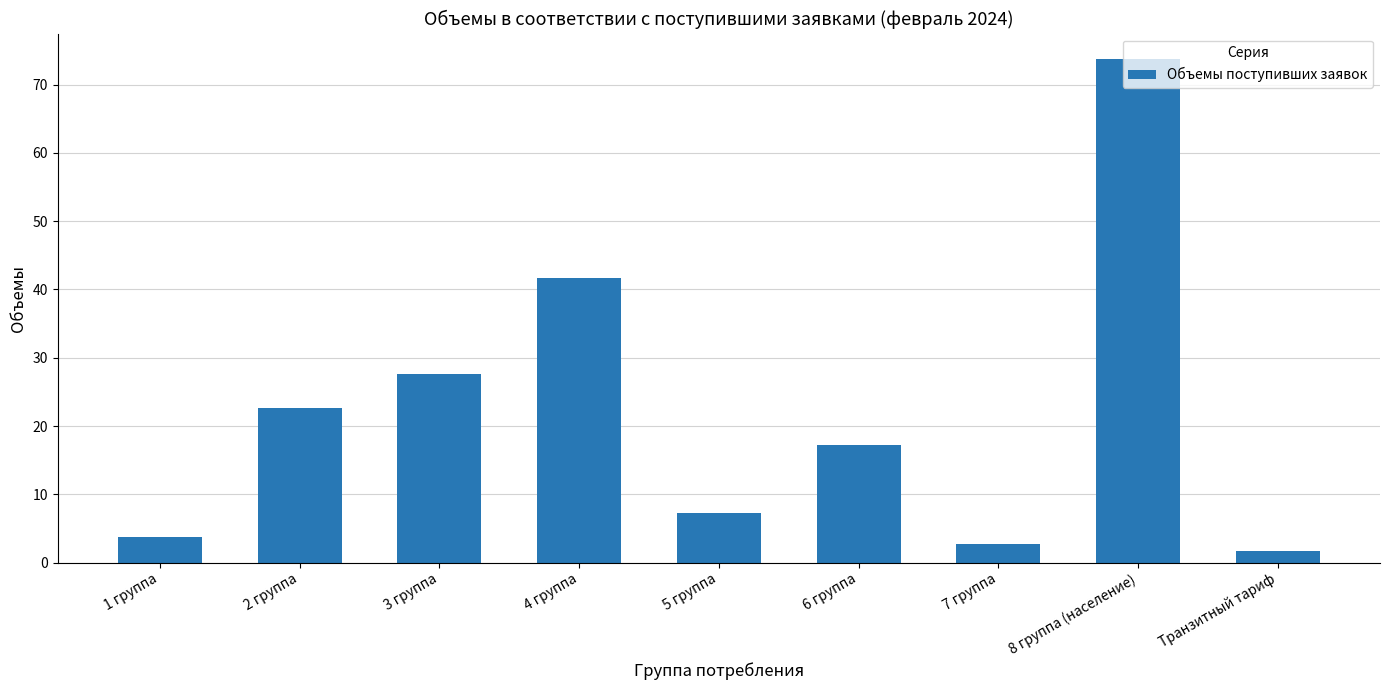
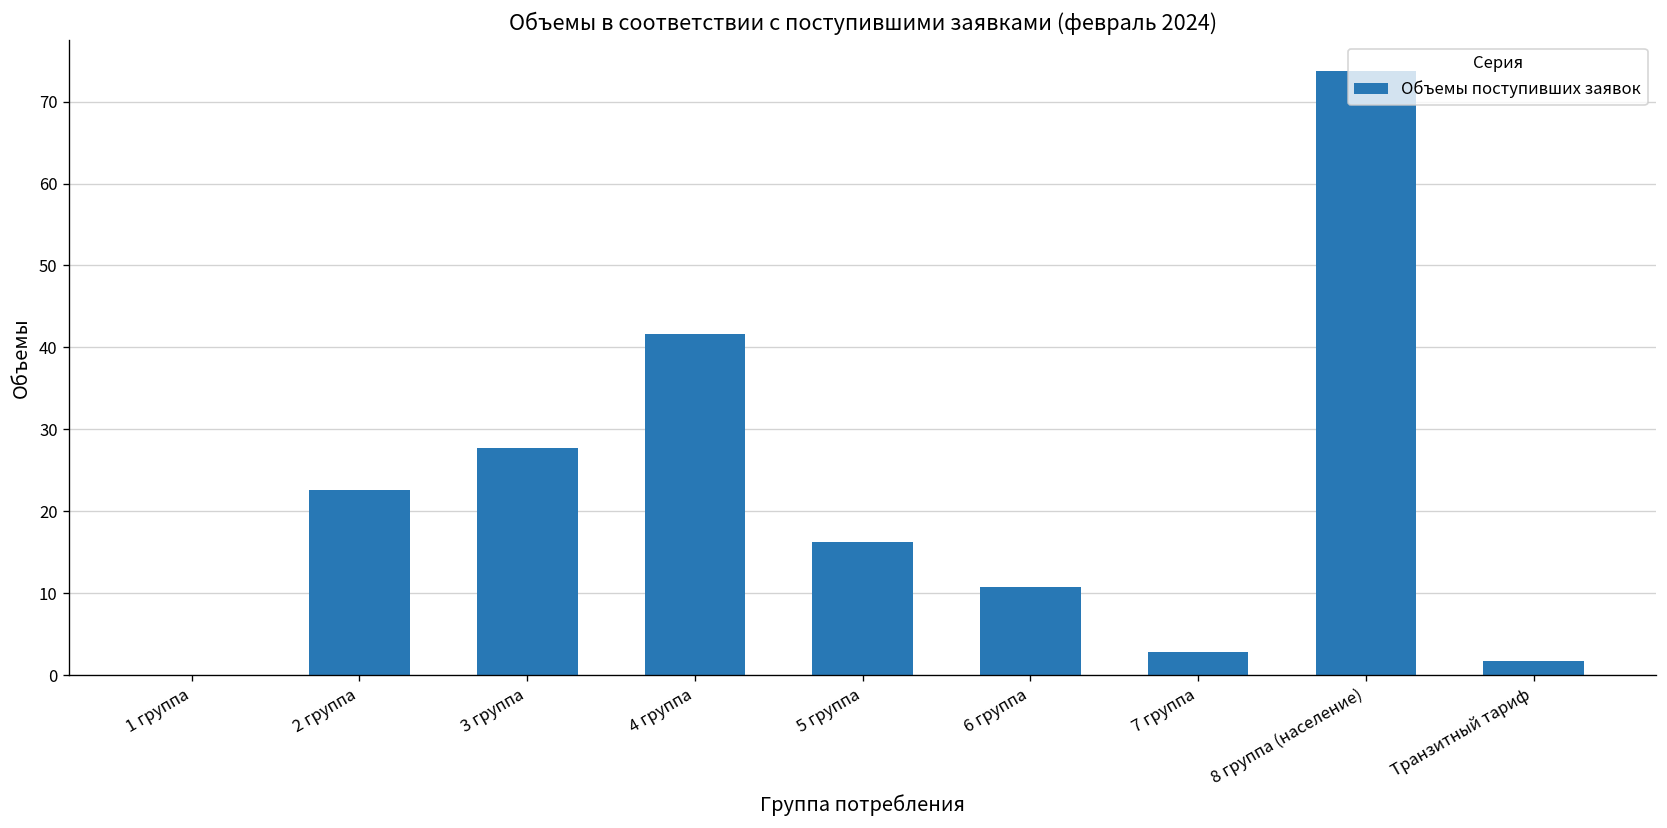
  {
-   "1 группа": 4,
+   "1 группа": 0,
    "2 группа": 23,
    "3 группа": 28,
    "4 группа": 42,
-   "5 группа": 7,
-   "6 группа": 17,
+   "5 группа": 16,
+   "6 группа": 11,
    "7 группа": 3,
    "Транзитный тариф": 2
  }
